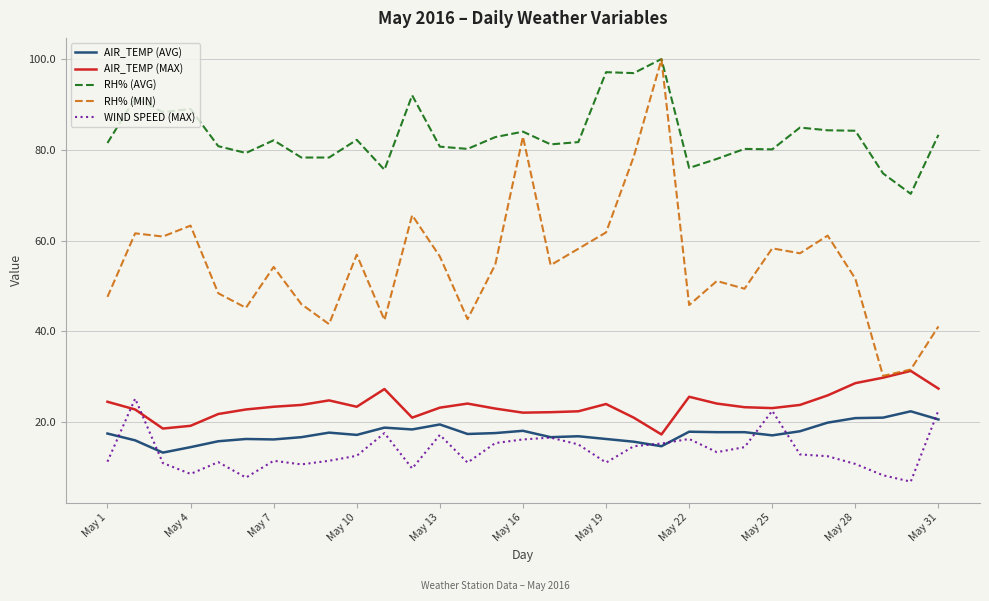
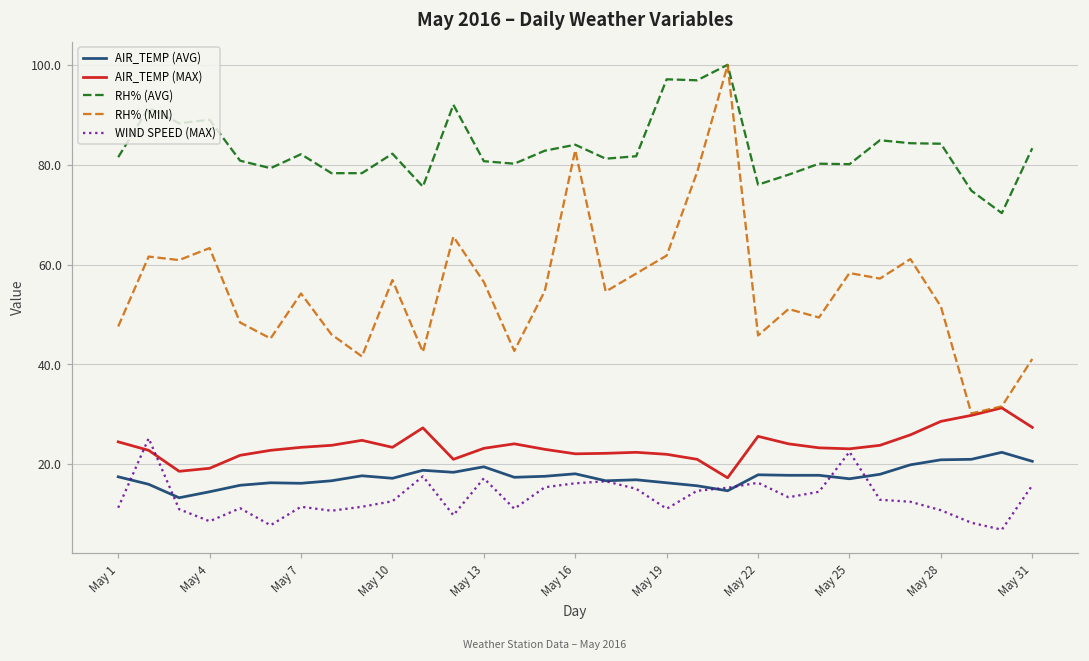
  {
    "AIR_TEMP (AVG)": {
      "May 1": 18,
      "May 4": 15,
      "May 7": 16,
      "May 10": 17,
      "May 13": 20,
      "May 16": 18,
      "May 19": 16,
      "May 22": 18,
      "May 25": 17,
      "May 28": 21,
      "May 31": 21
    },
    "AIR_TEMP (MAX)": {
      "May 1": 25,
      "May 4": 19,
      "May 7": 23,
      "May 10": 23,
      "May 13": 23,
      "May 16": 22,
-     "May 19": 24,
+     "May 19": 22,
      "May 22": 26,
      "May 25": 23,
      "May 28": 29,
      "May 31": 27
    },
    "RH% (AVG)": {
      "May 1": 82,
      "May 7": 82,
      "May 10": 82,
      "May 13": 81,
      "May 16": 84,
      "May 19": 97,
      "May 22": 76,
      "May 25": 80,
      "May 28": 84,
      "May 31": 83
    },
    "RH% (MIN)": {
      "May 1": 48,
      "May 4": 63,
      "May 7": 54,
      "May 10": 57,
      "May 13": 57,
      "May 16": 83,
      "May 19": 62,
      "May 22": 46,
      "May 25": 58,
      "May 28": 52,
      "May 31": 41
    },
    "WIND SPEED (MAX)": {
      "May 1": 11,
      "May 4": 9,
      "May 7": 12,
      "May 10": 13,
      "May 13": 17,
      "May 16": 16,
      "May 19": 11,
      "May 22": 16,
      "May 25": 23,
      "May 28": 11,
-     "May 31": 23
+     "May 31": 16
    }
  }
